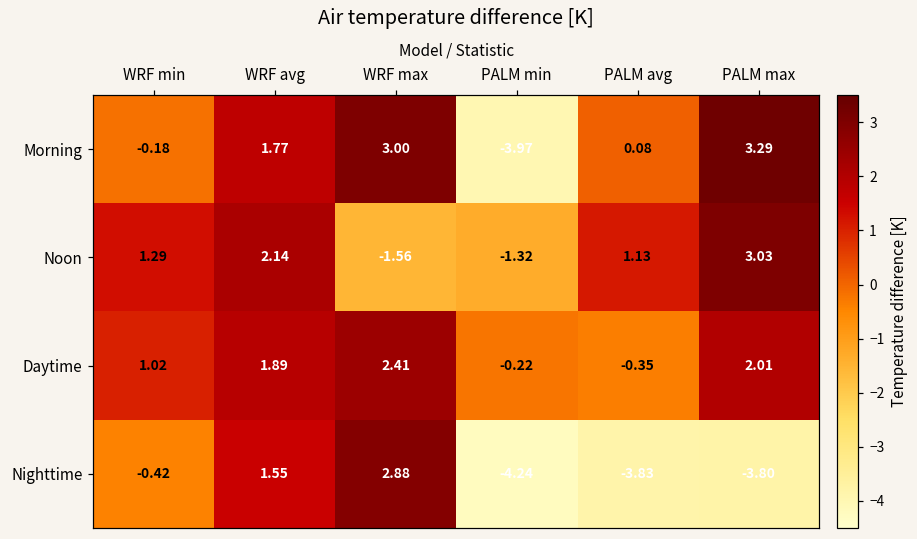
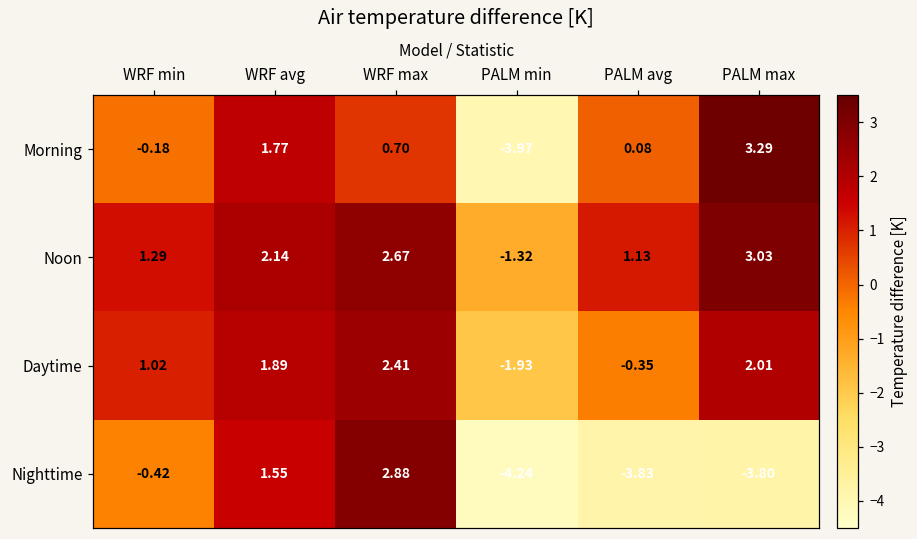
  {
    "Morning": {
      "WRF min": -0.18,
      "WRF avg": 1.77,
-     "WRF max": 3.00,
+     "WRF max": 0.70,
      "PALM min": -3.97,
      "PALM avg": 0.08,
      "PALM max": 3.29
    },
    "Noon": {
      "WRF min": 1.29,
      "WRF avg": 2.14,
-     "WRF max": -1.56,
+     "WRF max": 2.67,
      "PALM min": -1.32,
      "PALM avg": 1.13,
      "PALM max": 3.03
    },
    "Daytime": {
      "WRF min": 1.02,
      "WRF avg": 1.89,
      "WRF max": 2.41,
-     "PALM min": -0.22,
+     "PALM min": -1.93,
      "PALM avg": -0.35,
      "PALM max": 2.01
    },
    "Nighttime": {
      "WRF min": -0.42,
      "WRF avg": 1.55,
      "WRF max": 2.88,
      "PALM min": -4.24,
      "PALM avg": -3.83,
      "PALM max": -3.80
    }
  }
